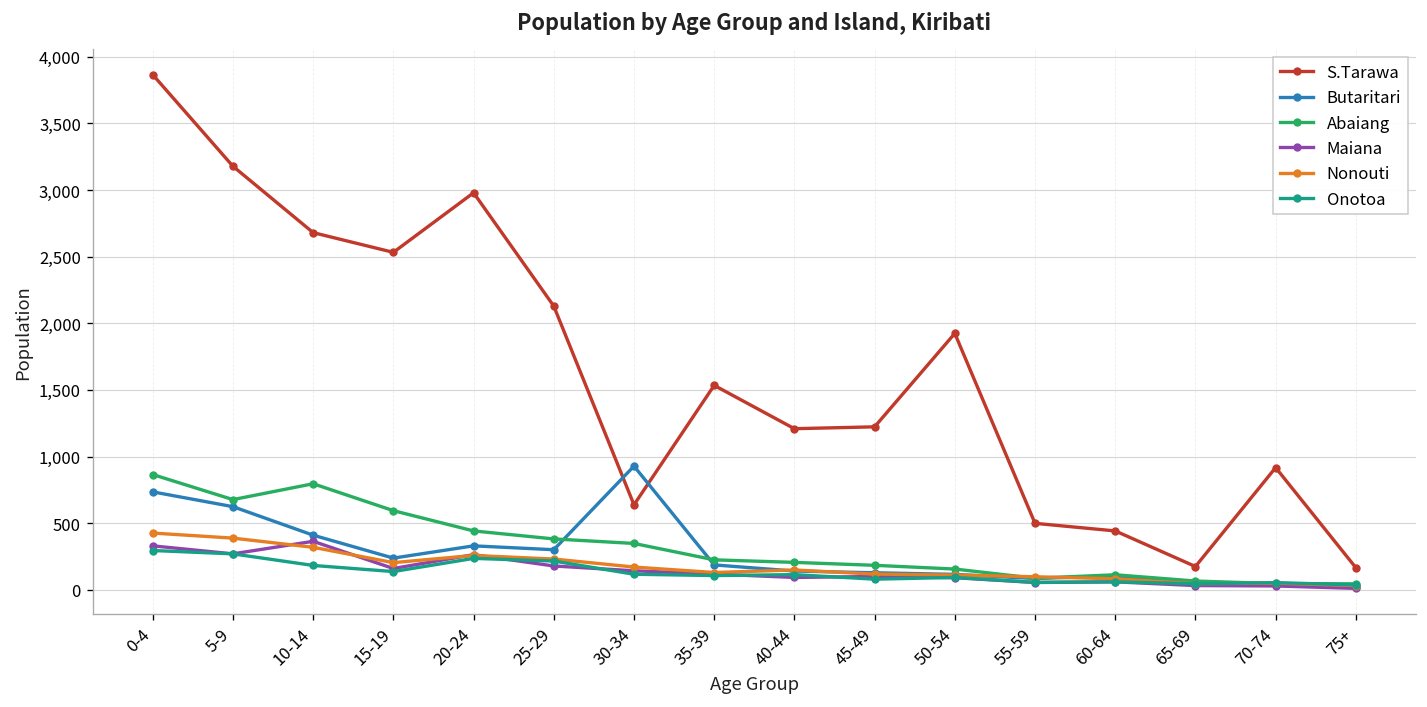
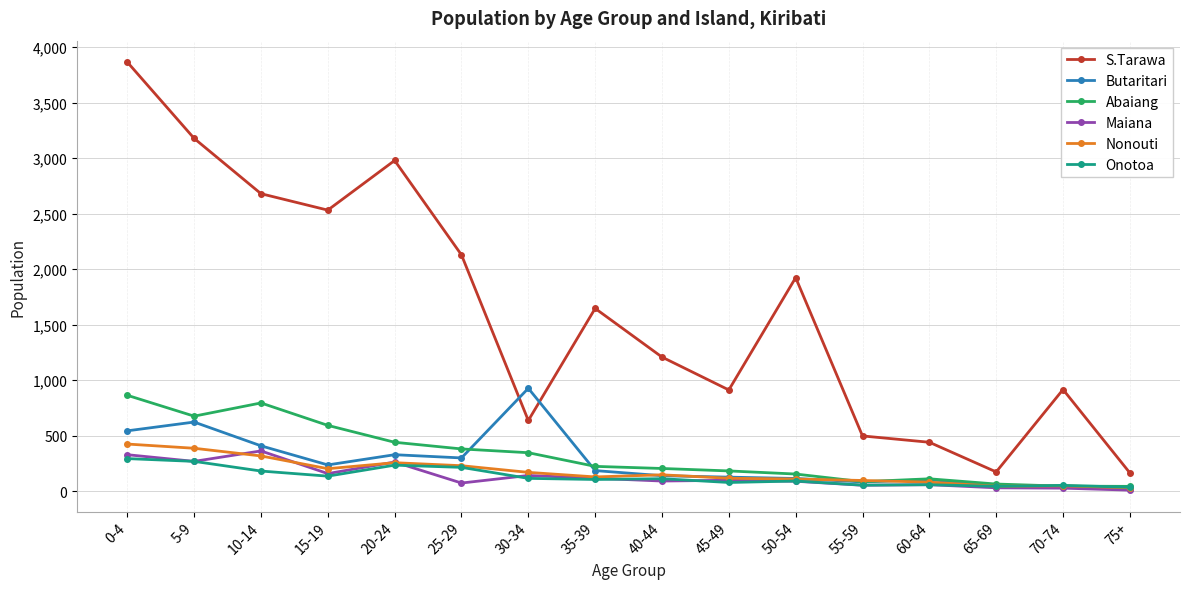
  {
    "S.Tarawa": {
      "0-4": "3,870",
      "5-9": "3,180",
      "10-14": "2,680",
      "15-19": "2,530",
      "20-24": "2,980",
      "25-29": "2,130",
      "30-34": "640",
-     "35-39": "1,530",
+     "35-39": "1,650",
      "40-44": "1,210",
-     "45-49": "1,220",
+     "45-49": "910",
      "50-54": "1,920",
      "55-59": "500",
      "60-64": "440",
      "65-69": "180",
      "70-74": "920",
      "75+": "170"
    },
    "Butaritari": {
-     "0-4": "740",
+     "0-4": "550",
      "5-9": "620",
      "10-14": "410",
      "15-19": "240",
      "20-24": "330",
      "25-29": "300",
      "30-34": "930",
      "35-39": "190"
    },
    "Maiana": {
      "0-4": "330",
      "10-14": "360",
-     "25-29": "180",
+     "25-29": "80",
      "30-34": "140"
    },
    "Nonouti": {
      "0-4": "430",
      "5-9": "390",
      "10-14": "320",
      "15-19": "200",
      "30-34": "170"
    }
  }
